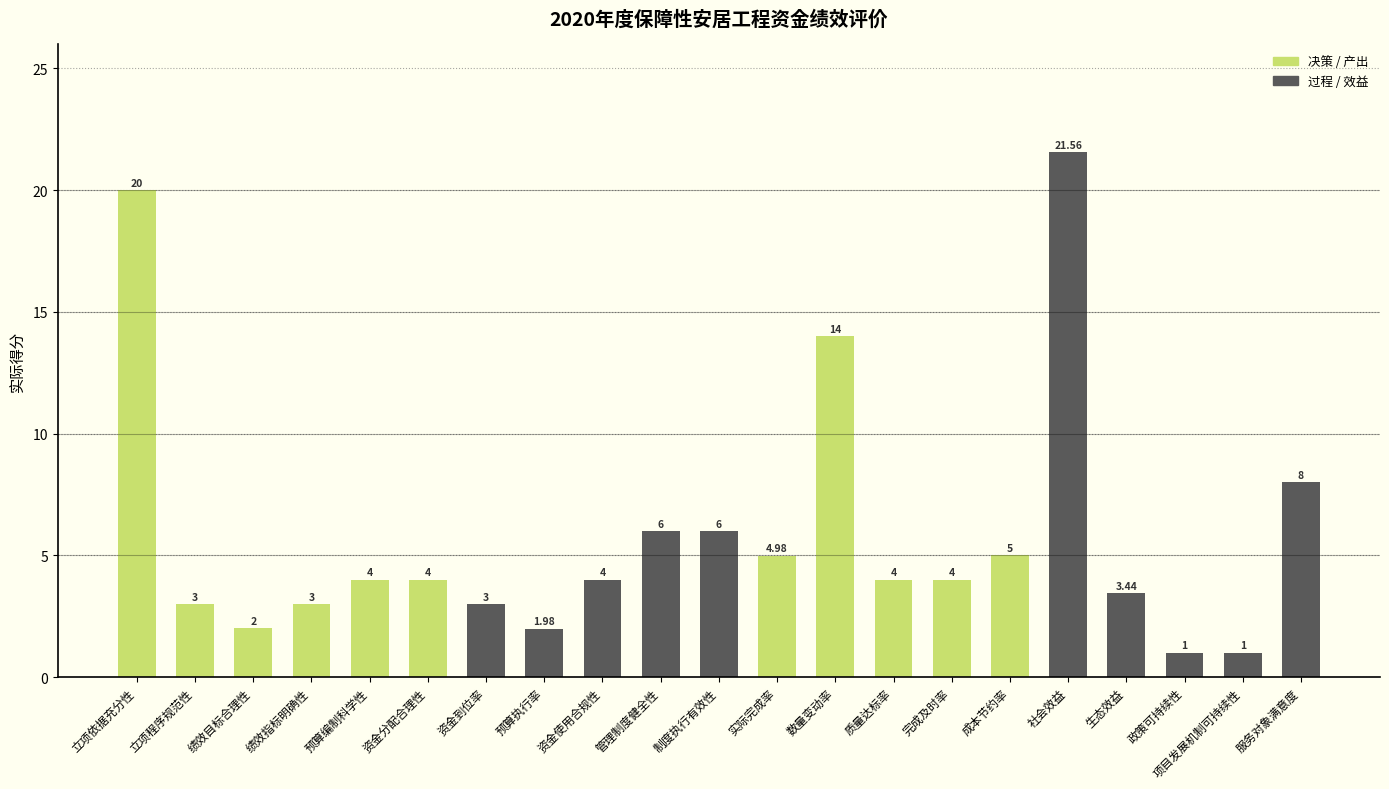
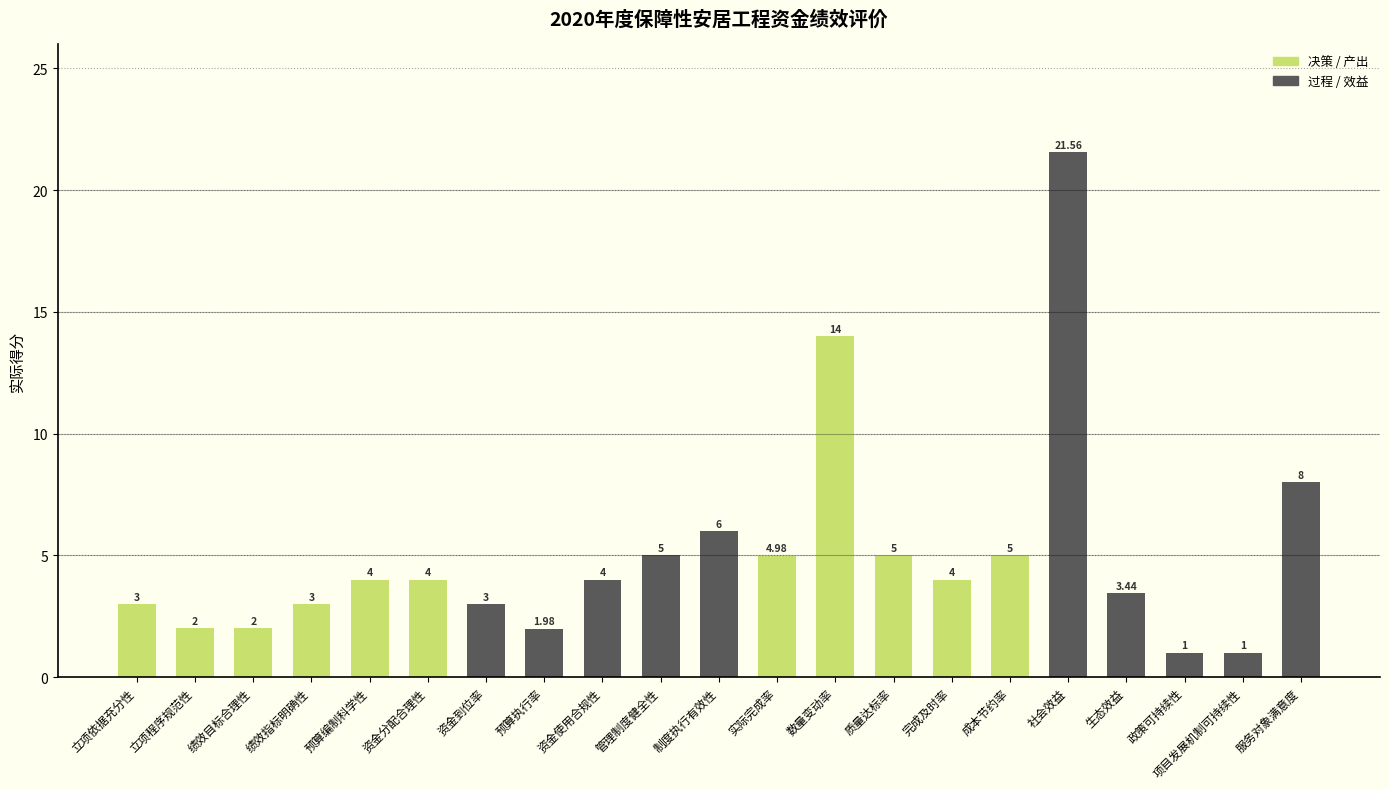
  {
-   "立项依据充分性": 20,
-   "立项程序规范性": 3,
+   "立项依据充分性": 3,
+   "立项程序规范性": 2,
    "绩效目标合理性": 2,
    "绩效指标明确性": 3,
    "预算编制科学性": 4,
    "资金分配合理性": 4,
    "资金到位率": 3,
    "预算执行率": 1.98,
    "资金使用合规性": 4,
-   "管理制度健全性": 6,
+   "管理制度健全性": 5,
    "制度执行有效性": 6,
    "实际完成率": 4.98,
    "数量变动率": 14,
-   "质量达标率": 4,
+   "质量达标率": 5,
    "完成及时率": 4,
    "成本节约率": 5,
    "社会效益": 21.56,
    "生态效益": 3.44,
    "政策可持续性": 1,
    "项目发展机制可持续性": 1,
    "服务对象满意度": 8
  }
